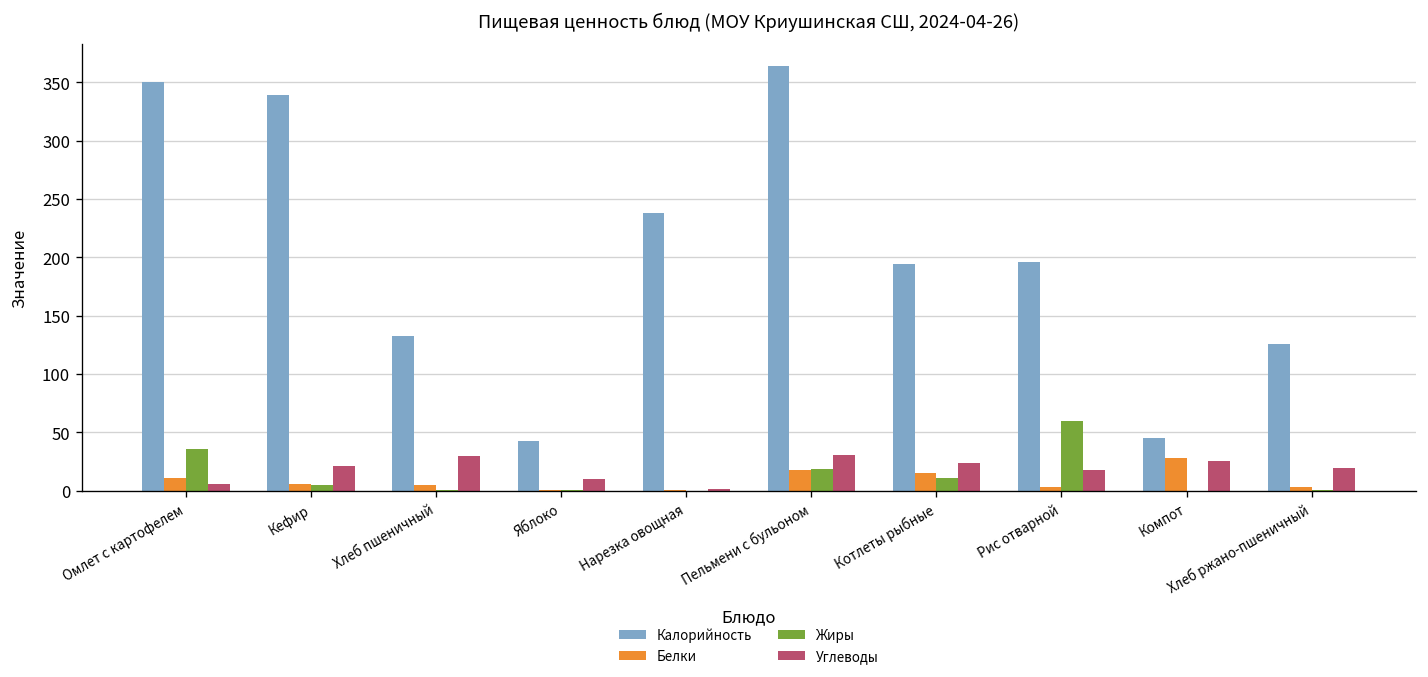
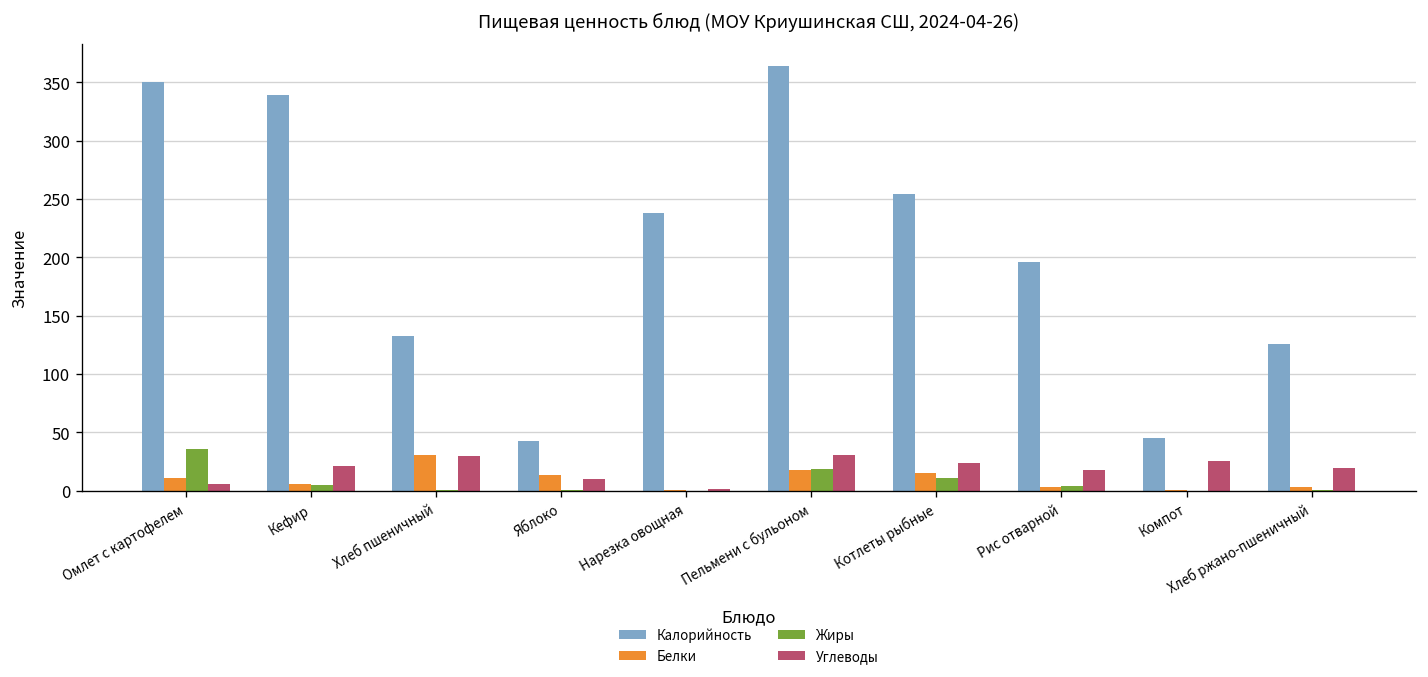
  {
    "Калорийность": {
      "Омлет с картофелем": 350,
      "Кефир": 340,
      "Хлеб пшеничный": 130,
      "Яблоко": 40,
      "Нарезка овощная": 240,
      "Пельмени с бульоном": 360,
-     "Котлеты рыбные": 190,
+     "Котлеты рыбные": 250,
      "Рис отварной": 200,
      "Компот": 50,
      "Хлеб ржано-пшеничный": 130
    },
    "Белки": {
      "Омлет с картофелем": 10,
      "Кефир": 10,
-     "Хлеб пшеничный": 0,
-     "Яблоко": 0,
+     "Хлеб пшеничный": 30,
+     "Яблоко": 10,
      "Пельмени с бульоном": 20,
      "Котлеты рыбные": 20,
      "Рис отварной": 0,
-     "Компот": 30,
+     "Компот": 0,
      "Хлеб ржано-пшеничный": 0
    },
    "Жиры": {
      "Омлет с картофелем": 40,
      "Кефир": 10,
      "Нарезка овощная": 0,
      "Пельмени с бульоном": 20,
      "Котлеты рыбные": 10,
-     "Рис отварной": 60
+     "Рис отварной": 0
    },
    "Углеводы": {
      "Омлет с картофелем": 10,
      "Кефир": 20,
      "Хлеб пшеничный": 30,
      "Яблоко": 10,
      "Пельмени с бульоном": 30,
      "Котлеты рыбные": 20,
      "Рис отварной": 20,
      "Компот": 30,
      "Хлеб ржано-пшеничный": 20
    }
  }
